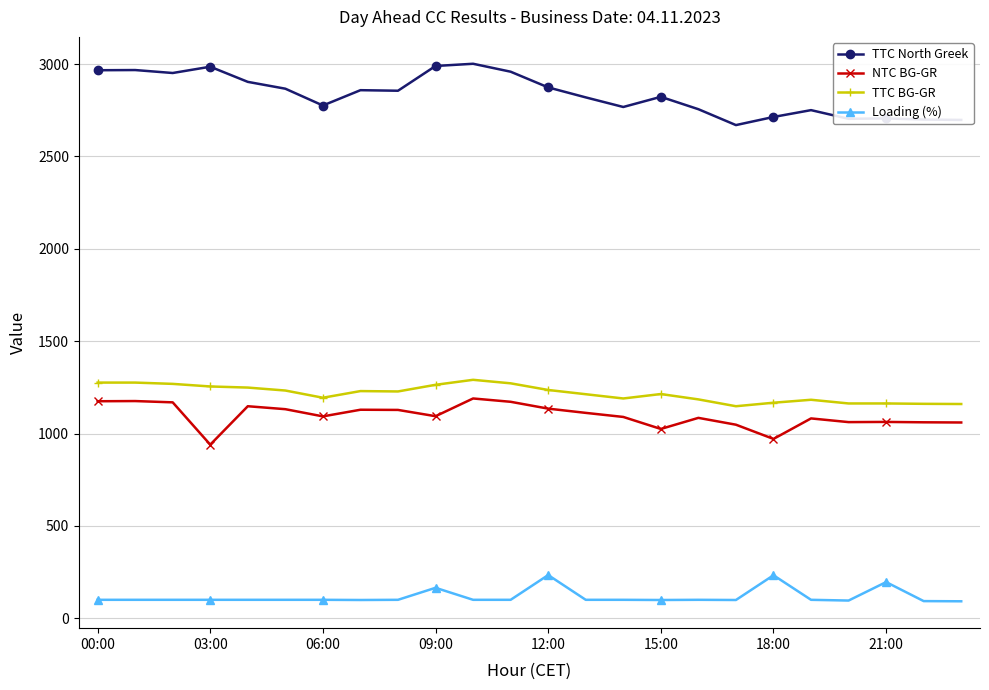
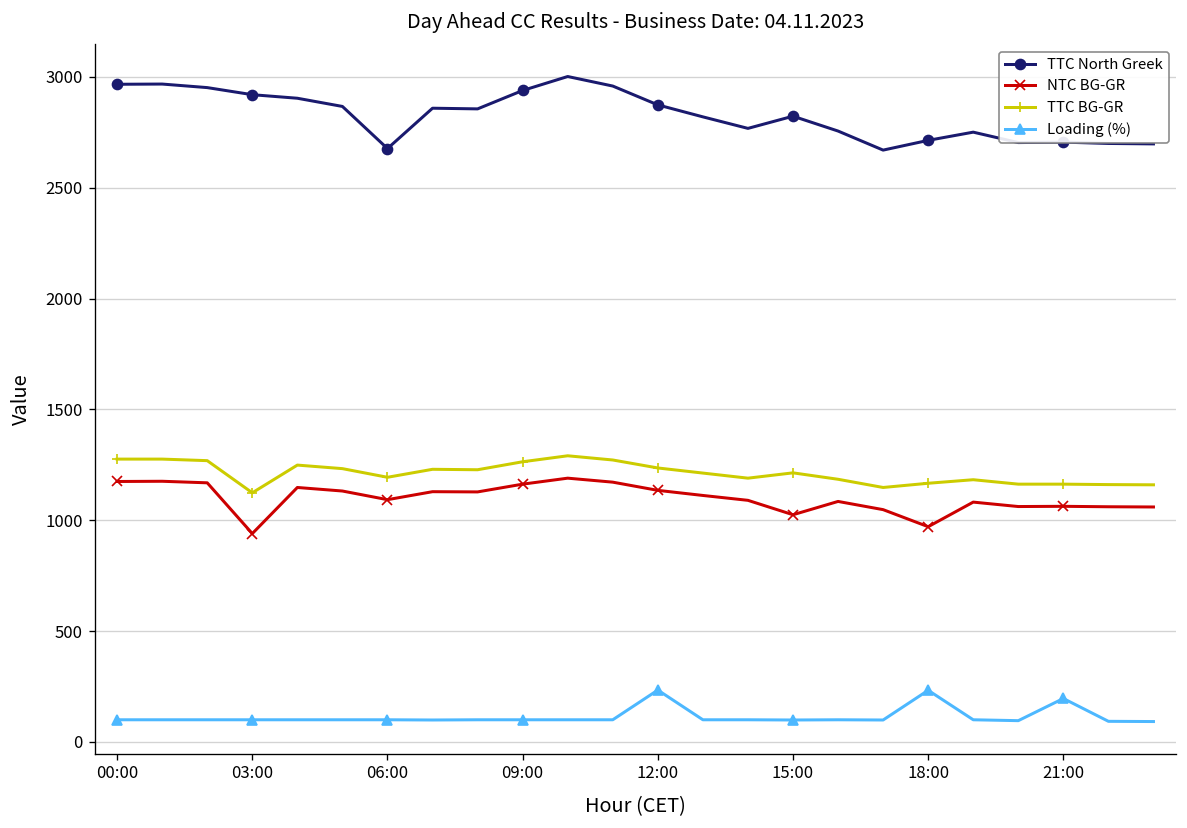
  {
    "TTC North Greek": {
      "00:00": 2970,
-     "03:00": 2990,
-     "06:00": 2780,
-     "09:00": 2990,
+     "03:00": 2920,
+     "06:00": 2680,
+     "09:00": 2940,
      "12:00": 2870,
      "15:00": 2820,
      "18:00": 2710
    },
    "NTC BG-GR": {
      "00:00": 1180,
      "03:00": 940,
      "06:00": 1090,
-     "09:00": 1090,
+     "09:00": 1160,
      "12:00": 1140,
      "15:00": 1030,
      "18:00": 970,
      "21:00": 1060
    },
    "TTC BG-GR": {
      "00:00": 1280,
-     "03:00": 1260,
+     "03:00": 1120,
      "06:00": 1190,
      "09:00": 1260,
      "12:00": 1240,
      "15:00": 1210,
      "18:00": 1170,
      "21:00": 1160
    },
    "Loading (%)": {
      "00:00": 100,
      "03:00": 100,
      "06:00": 100,
-     "09:00": 170,
+     "09:00": 100,
      "12:00": 230,
      "15:00": 100,
      "18:00": 230,
      "21:00": 200
    }
  }
